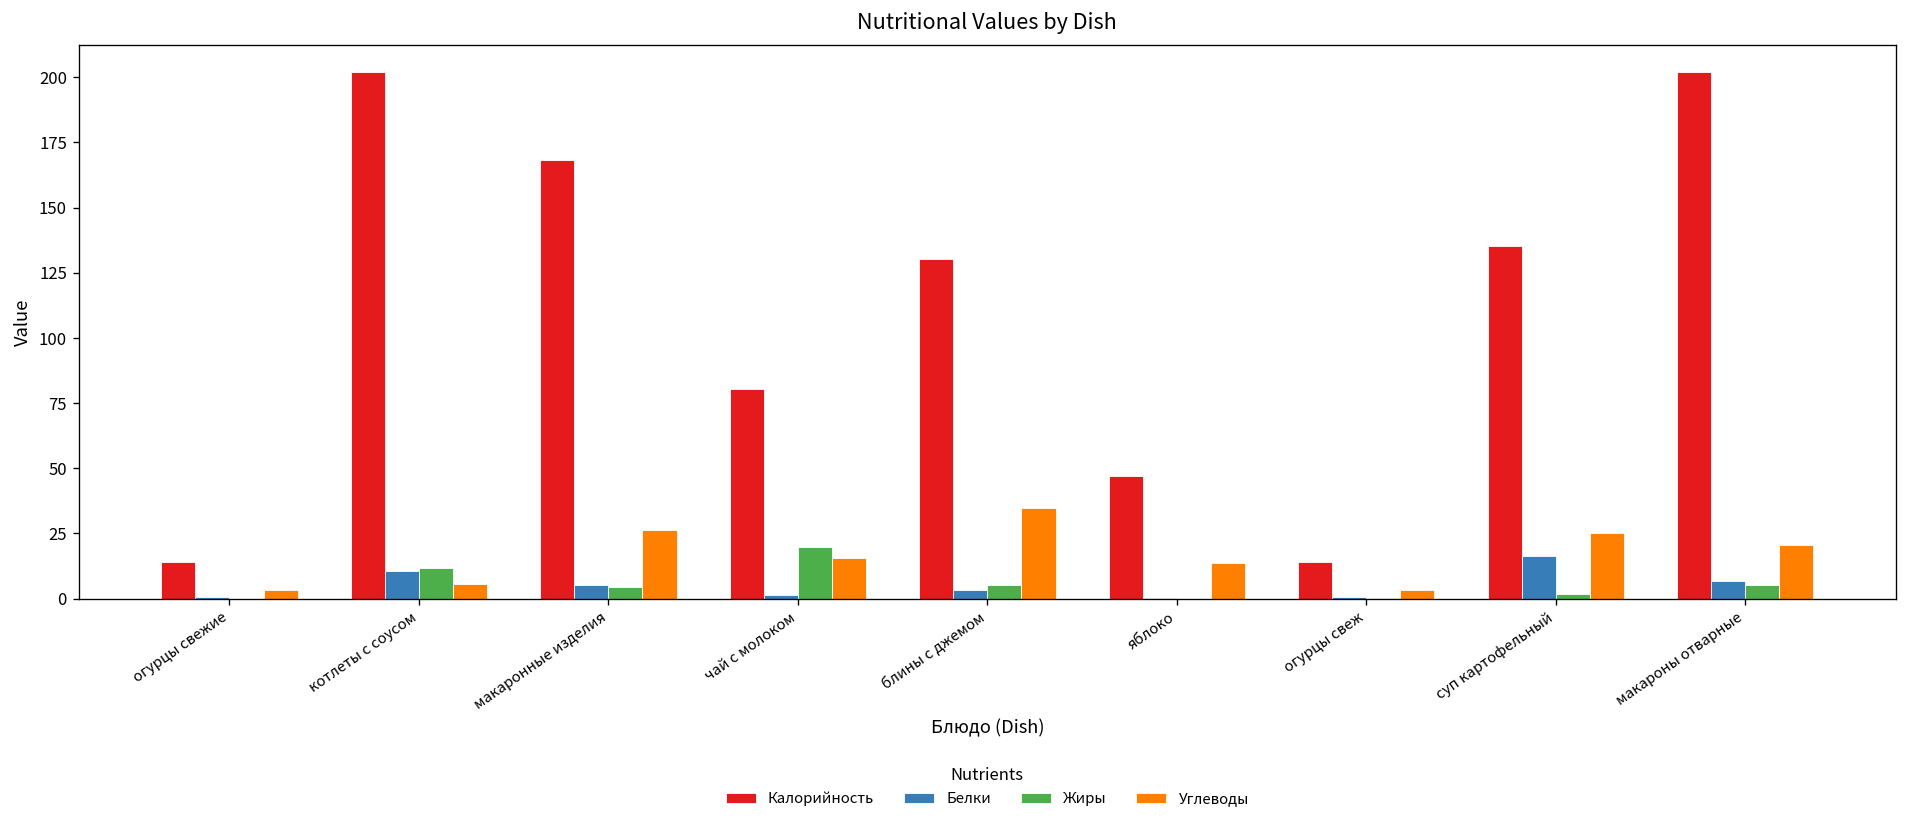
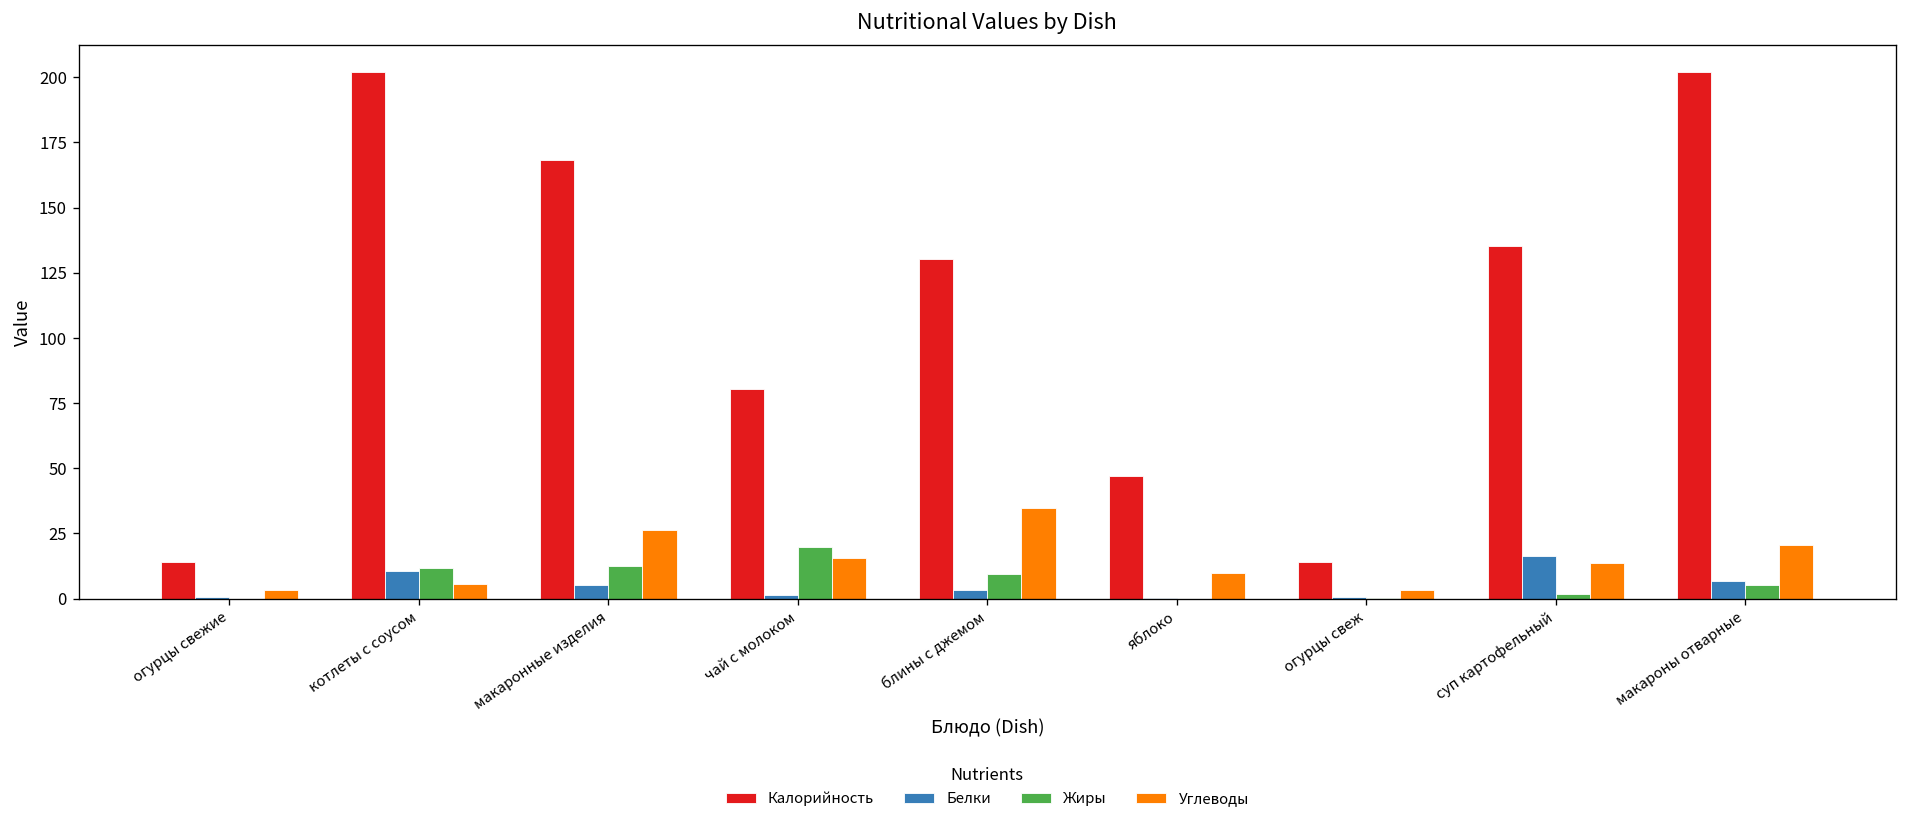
  {
    "Калорийность": {
      "огурцы свежие": 14,
      "котлеты с соусом": 202,
      "макаронные изделия": 168,
      "чай с молоком": 81,
      "блины с джемом": 130,
      "яблоко": 47,
      "огурцы свеж": 14,
      "суп картофельный": 135,
      "макароны отварные": 202
    },
    "Белки": {
      "котлеты с соусом": 11,
      "макаронные изделия": 5,
      "чай с молоком": 1,
      "блины с джемом": 3,
      "суп картофельный": 16,
      "макароны отварные": 7
    },
    "Жиры": {
      "котлеты с соусом": 12,
-     "макаронные изделия": 5,
+     "макаронные изделия": 12,
      "чай с молоком": 20,
-     "блины с джемом": 5,
+     "блины с джемом": 9,
      "яблоко": 0,
      "суп картофельный": 2,
      "макароны отварные": 5
    },
    "Углеводы": {
      "огурцы свежие": 3,
      "котлеты с соусом": 6,
      "макаронные изделия": 26,
      "чай с молоком": 16,
      "блины с джемом": 35,
-     "яблоко": 14,
+     "яблоко": 10,
      "огурцы свеж": 3,
-     "суп картофельный": 25,
+     "суп картофельный": 14,
      "макароны отварные": 21
    }
  }
